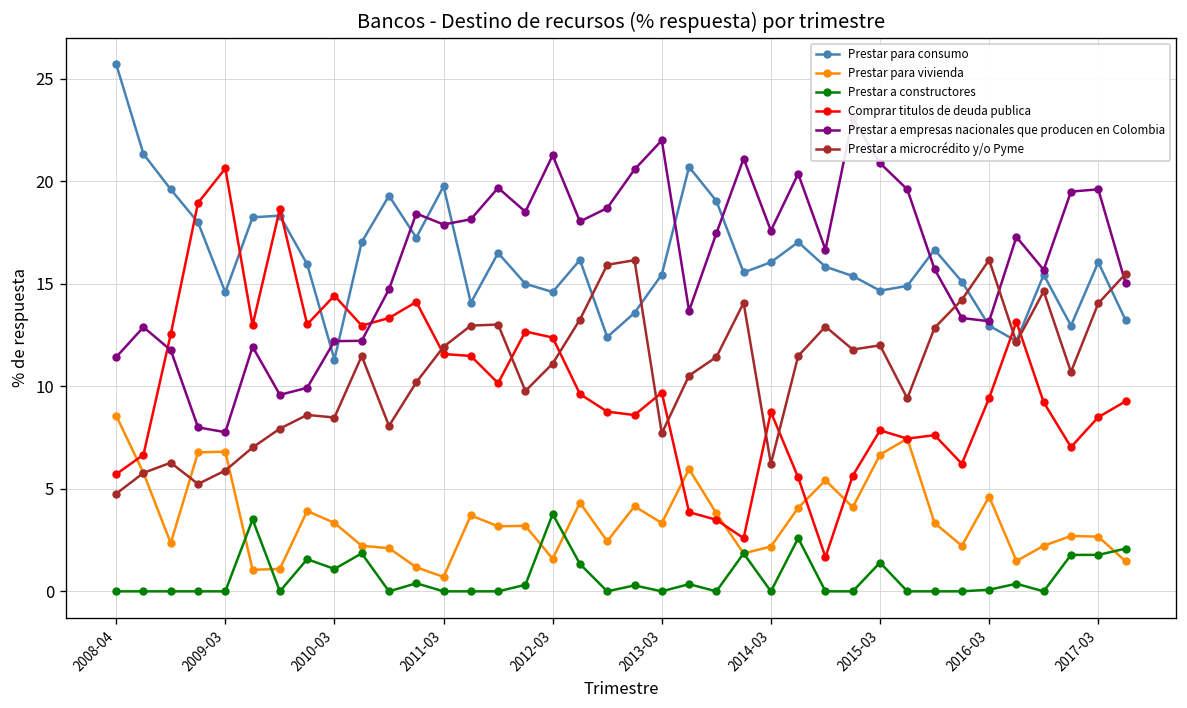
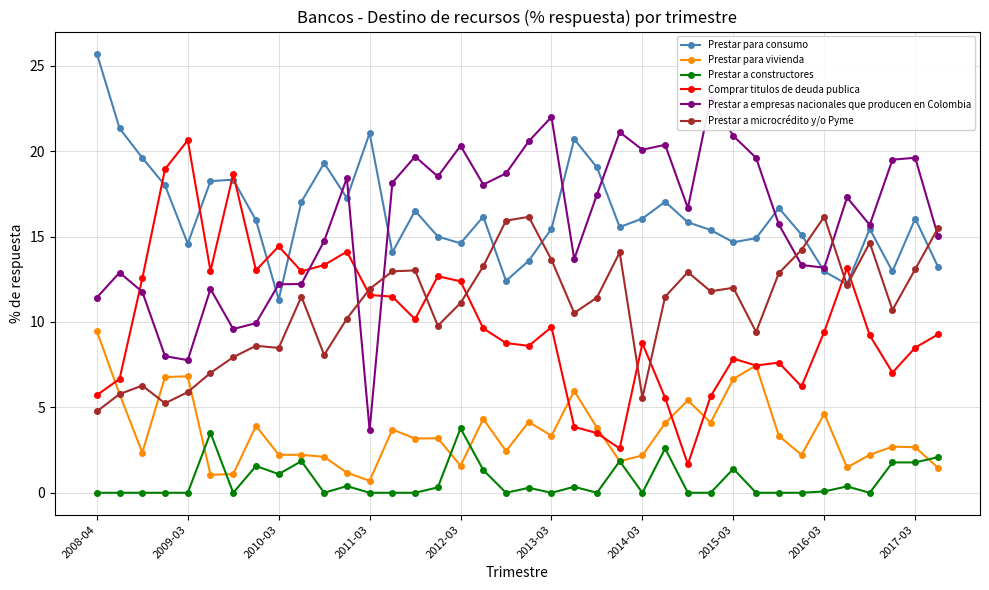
  {
    "Prestar para consumo": {
      "2008-04": 25.7,
      "2009-03": 14.6,
      "2010-03": 11.3,
-     "2011-03": 19.8,
+     "2011-03": 21.1,
      "2012-03": 14.6,
      "2013-03": 15.5,
      "2014-03": 16.1,
      "2015-03": 14.7,
      "2016-03": 13.0,
      "2017-03": 16.1
    },
    "Prestar para vivienda": {
-     "2008-04": 8.6,
+     "2008-04": 9.5,
      "2009-03": 6.8,
-     "2010-03": 3.3,
+     "2010-03": 2.2,
      "2011-03": 0.7,
      "2012-03": 1.6,
      "2013-03": 3.3,
      "2014-03": 2.2,
      "2015-03": 6.7,
      "2016-03": 4.6,
      "2017-03": 2.7
    },
    "Prestar a constructores": {
      "2008-04": 0.0,
      "2009-03": 0.0,
      "2010-03": 1.1,
      "2011-03": 0.0,
      "2012-03": 3.8,
      "2013-03": 0.0,
      "2014-03": 0.0,
      "2015-03": 1.4,
      "2016-03": 0.1,
      "2017-03": 1.8
    },
    "Comprar titulos de deuda publica": {
      "2008-04": 5.7,
      "2009-03": 20.6,
      "2010-03": 14.4,
      "2011-03": 11.6,
      "2012-03": 12.4,
      "2013-03": 9.7,
      "2014-03": 8.7,
      "2015-03": 7.9,
      "2016-03": 9.4,
      "2017-03": 8.5
    },
    "Prestar a empresas nacionales que producen en Colombia": {
      "2008-04": 11.4,
      "2009-03": 7.8,
      "2010-03": 12.2,
-     "2011-03": 17.9,
-     "2012-03": 21.3,
+     "2011-03": 3.7,
+     "2012-03": 20.3,
      "2013-03": 22.0,
-     "2014-03": 17.6,
+     "2014-03": 20.1,
      "2015-03": 20.9,
      "2016-03": 13.2,
      "2017-03": 19.6
    },
    "Prestar a microcrédito y/o Pyme": {
      "2008-04": 4.8,
      "2009-03": 5.9,
      "2010-03": 8.5,
      "2011-03": 11.9,
      "2012-03": 11.1,
-     "2013-03": 7.7,
-     "2014-03": 6.2,
+     "2013-03": 13.6,
+     "2014-03": 5.6,
      "2015-03": 12.0,
      "2016-03": 16.2,
-     "2017-03": 14.0
+     "2017-03": 13.1
    }
  }
